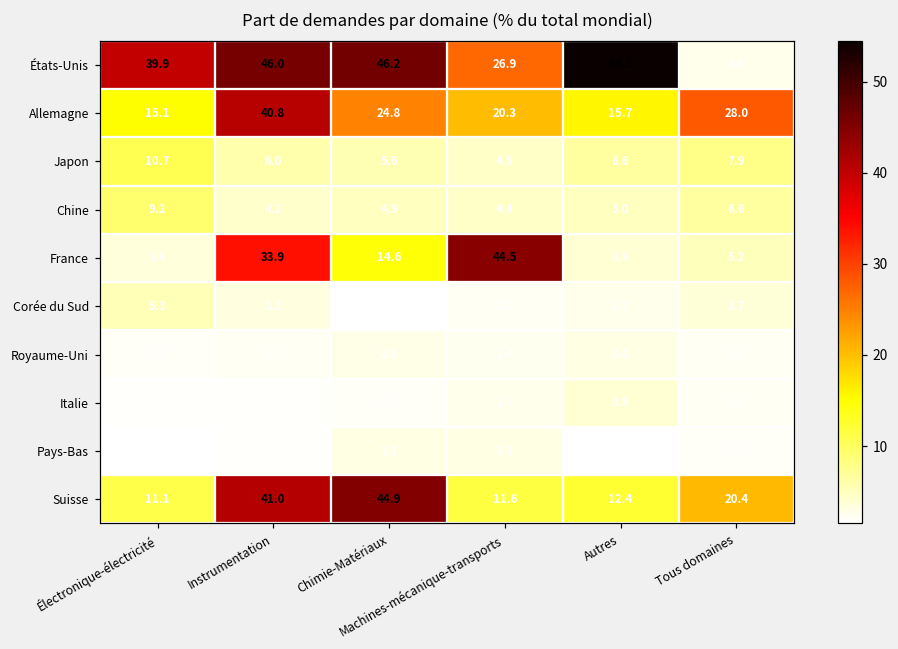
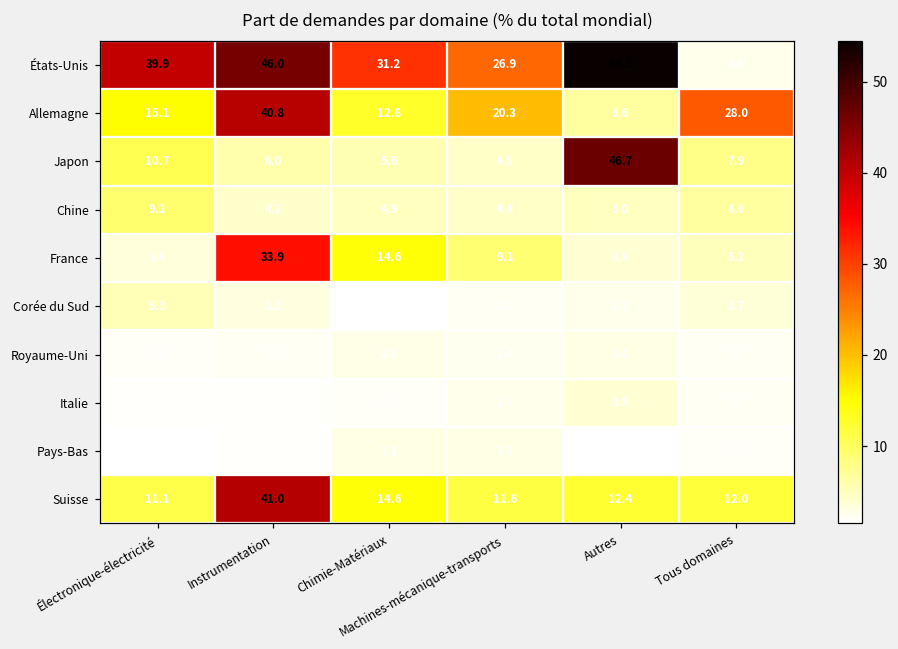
  {
    "États-Unis": {
      "Électronique-électricité": 39.9,
      "Instrumentation": 46.0,
-     "Chimie-Matériaux": 46.2,
+     "Chimie-Matériaux": 31.2,
      "Machines-mécanique-transports": 26.9
    },
    "Allemagne": {
      "Électronique-électricité": 15.1,
      "Instrumentation": 40.8,
-     "Chimie-Matériaux": 24.8,
+     "Chimie-Matériaux": 12.8,
      "Machines-mécanique-transports": 20.3,
-     "Autres": 15.7,
+     "Autres": 6.6,
      "Tous domaines": 28.0
    },
    "Japon": {
      "Électronique-électricité": 10.7,
      "Instrumentation": 6.0,
      "Chimie-Matériaux": 5.6,
      "Machines-mécanique-transports": 4.5,
-     "Autres": 6.6,
+     "Autres": 46.7,
      "Tous domaines": 7.9
    },
    "Chine": {
      "Électronique-électricité": 9.2,
      "Instrumentation": 4.2,
      "Chimie-Matériaux": 4.9,
      "Machines-mécanique-transports": 4.4,
      "Autres": 5.0,
      "Tous domaines": 6.6
    },
    "France": {
      "Instrumentation": 33.9,
      "Chimie-Matériaux": 14.6,
-     "Machines-mécanique-transports": 44.5,
+     "Machines-mécanique-transports": 9.1,
      "Tous domaines": 5.2
    },
    "Corée du Sud": {
      "Électronique-électricité": 5.3
    },
    "Suisse": {
      "Électronique-électricité": 11.1,
      "Instrumentation": 41.0,
-     "Chimie-Matériaux": 44.9,
+     "Chimie-Matériaux": 14.6,
      "Machines-mécanique-transports": 11.6,
      "Autres": 12.4,
-     "Tous domaines": 20.4
+     "Tous domaines": 12.0
    }
  }
